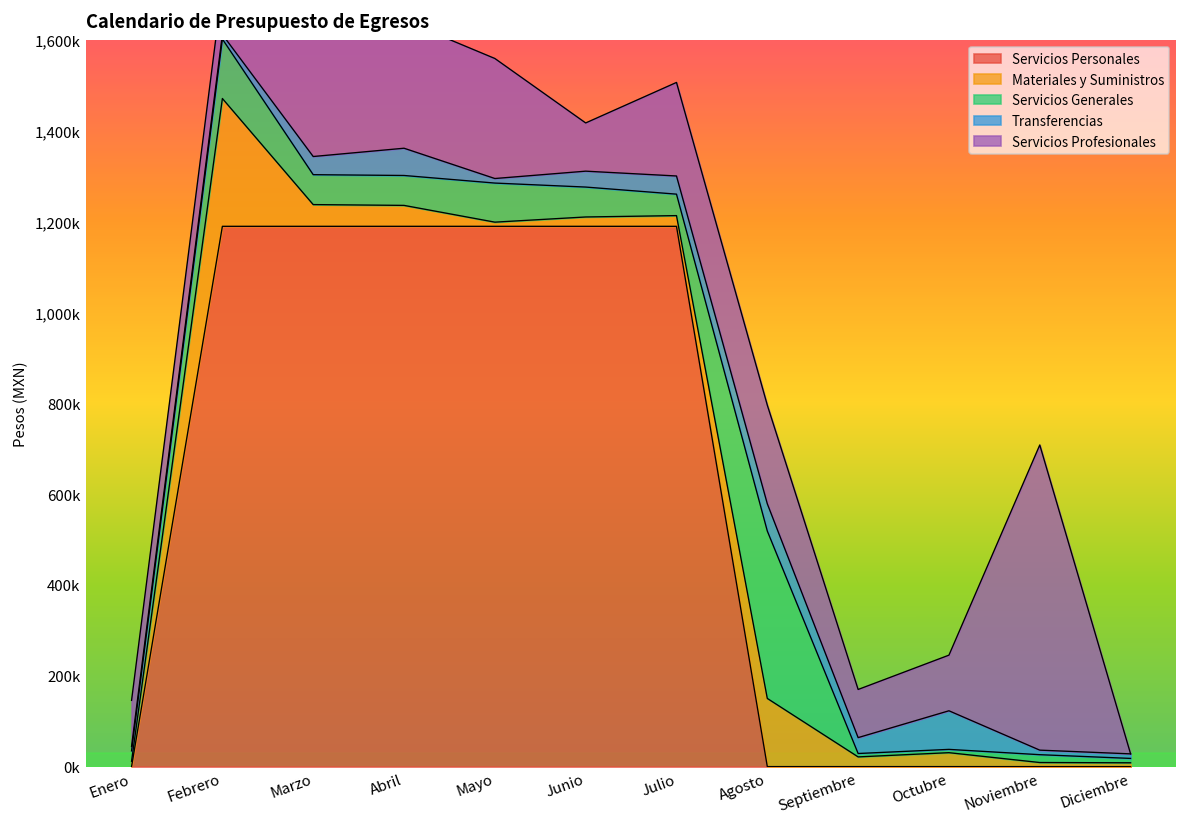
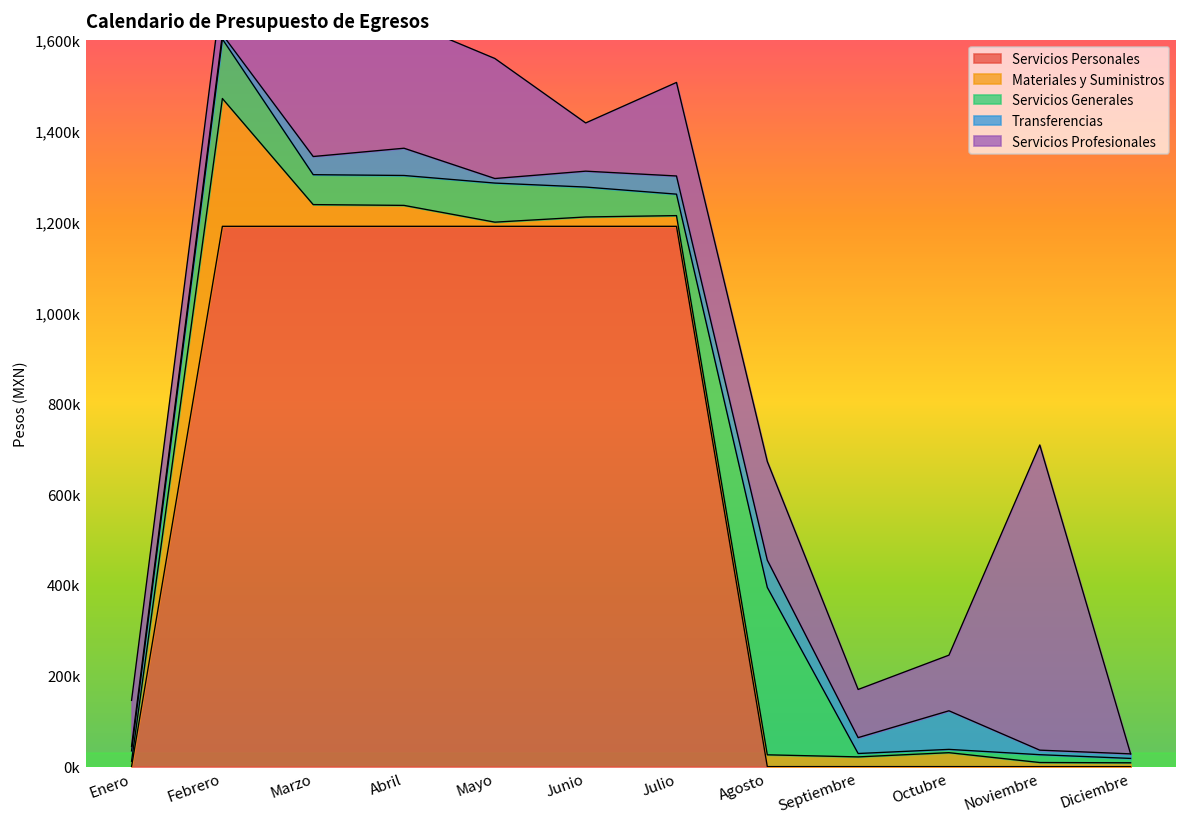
  {
    "Servicios Personales": {
      "Enero": "0",
      "Febrero": "1,190,000",
      "Marzo": "1,190,000",
      "Abril": "1,190,000",
      "Mayo": "1,190,000",
      "Junio": "1,190,000",
      "Julio": "1,190,000",
      "Agosto": "0",
      "Septiembre": "0",
      "Octubre": "0",
      "Noviembre": "0",
      "Diciembre": "0"
    },
    "Materiales y Suministros": {
      "Enero": "10,000",
      "Febrero": "280,000",
      "Marzo": "50,000",
      "Abril": "50,000",
      "Mayo": "10,000",
      "Junio": "20,000",
      "Julio": "20,000",
-     "Agosto": "150,000",
+     "Agosto": "30,000",
      "Septiembre": "20,000",
      "Octubre": "30,000",
      "Noviembre": "10,000",
      "Diciembre": "10,000"
    },
    "Servicios Generales": {
      "Enero": "20,000",
      "Febrero": "130,000",
      "Marzo": "70,000",
      "Abril": "70,000",
      "Mayo": "90,000",
      "Junio": "70,000",
      "Julio": "50,000",
      "Agosto": "370,000",
      "Septiembre": "10,000",
      "Octubre": "10,000",
      "Noviembre": "20,000",
      "Diciembre": "10,000"
    },
    "Transferencias": {
      "Enero": "10,000",
      "Marzo": "40,000",
      "Abril": "60,000",
      "Mayo": "10,000",
      "Junio": "40,000",
      "Julio": "40,000",
      "Agosto": "60,000",
      "Septiembre": "40,000",
      "Octubre": "90,000",
      "Noviembre": "10,000"
    },
    "Servicios Profesionales": {
      "Enero": "100,000",
      "Mayo": "260,000",
      "Junio": "110,000",
      "Julio": "210,000",
      "Agosto": "220,000",
      "Septiembre": "110,000",
      "Octubre": "120,000",
      "Noviembre": "670,000"
    }
  }
